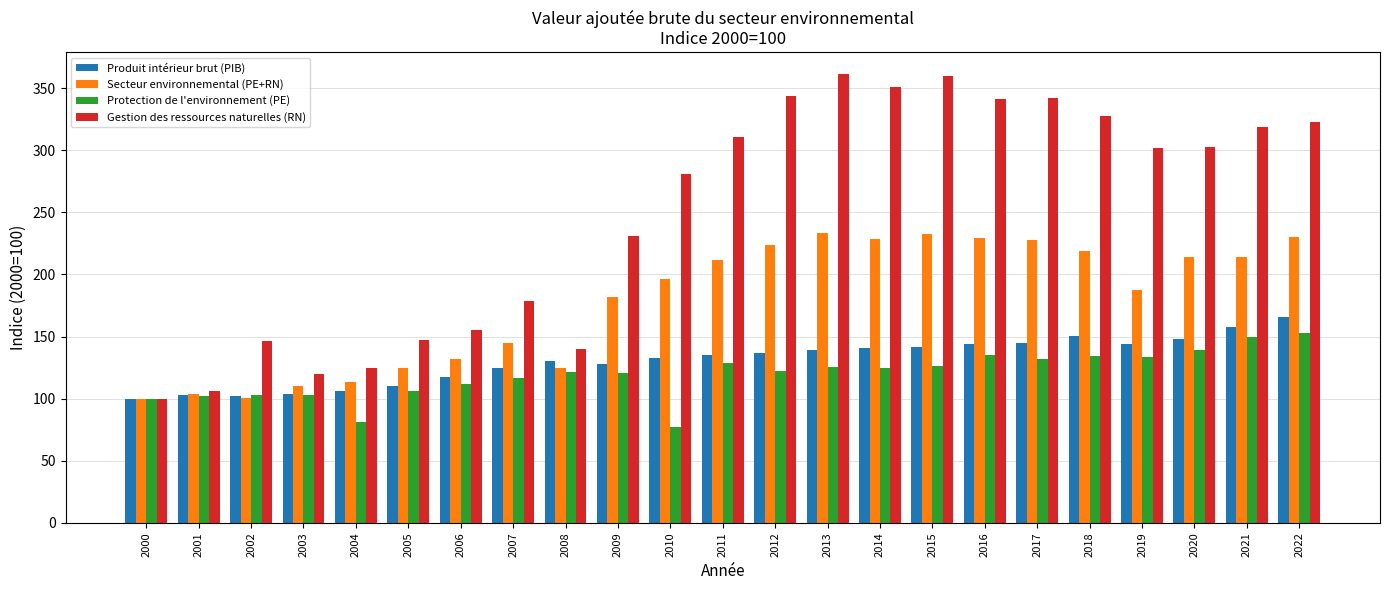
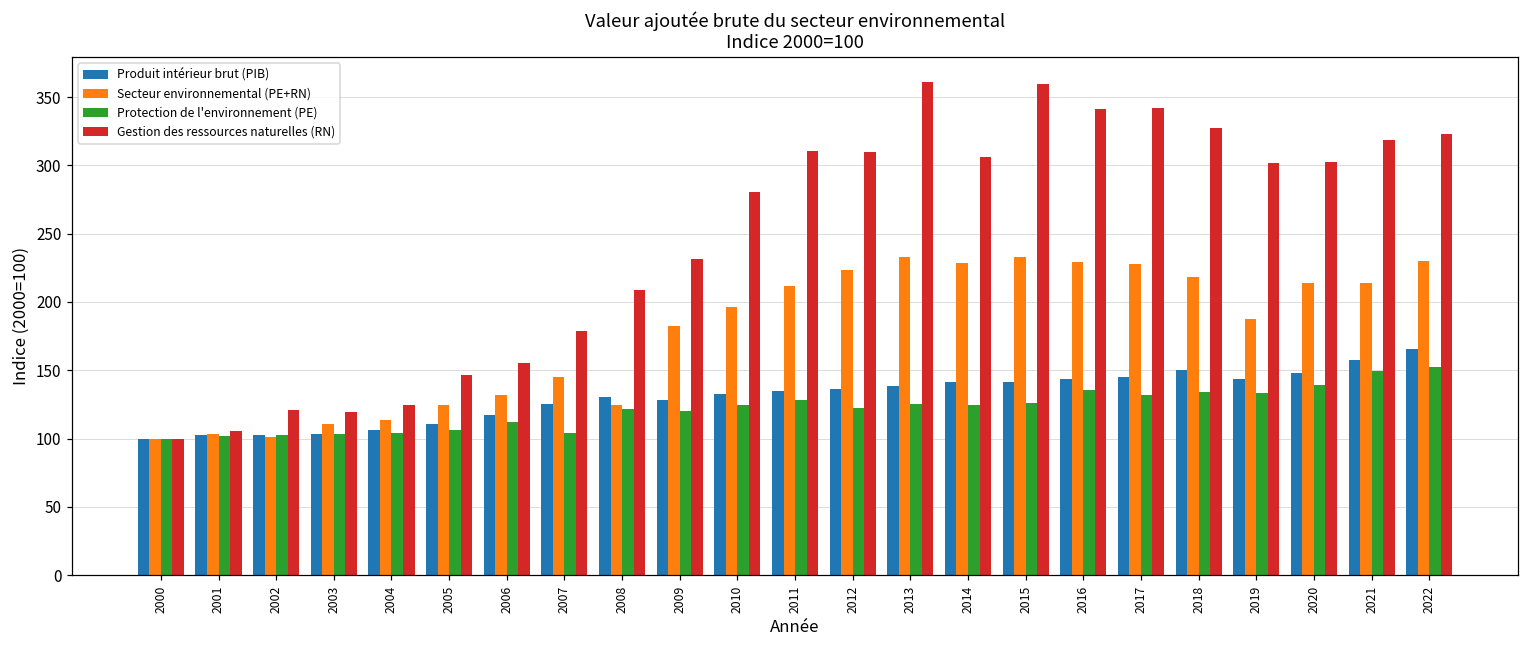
  {
    "Produit intérieur brut (PIB)": {
      "2000": 100,
      "2001": 103,
      "2002": 102,
      "2003": 103,
      "2004": 107,
      "2005": 110,
      "2006": 117,
      "2007": 125,
      "2008": 130,
      "2009": 128,
      "2010": 132,
      "2011": 135,
      "2012": 136,
      "2013": 139,
      "2014": 141,
      "2015": 142,
      "2016": 144,
      "2017": 145,
      "2018": 150,
      "2019": 144,
      "2020": 148,
      "2021": 158,
      "2022": 166
    },
    "Secteur environnemental (PE+RN)": {
      "2000": 100,
      "2001": 104,
      "2002": 101,
      "2003": 111,
      "2004": 114,
      "2005": 125,
      "2006": 132,
      "2007": 145,
      "2008": 125,
      "2009": 182,
      "2010": 196,
      "2011": 212,
      "2012": 223,
      "2013": 233,
      "2014": 228,
      "2015": 233,
      "2016": 230,
      "2017": 228,
      "2018": 219,
      "2019": 188,
      "2020": 214,
      "2021": 214,
      "2022": 230
    },
    "Protection de l'environnement (PE)": {
      "2000": 100,
      "2001": 102,
      "2002": 103,
      "2003": 103,
-     "2004": 81,
+     "2004": 104,
      "2005": 106,
      "2006": 112,
-     "2007": 117,
+     "2007": 104,
      "2008": 122,
      "2009": 120,
-     "2010": 77,
+     "2010": 125,
      "2011": 128,
      "2012": 122,
      "2013": 125,
      "2014": 125,
      "2015": 126,
      "2016": 135,
      "2017": 132,
      "2018": 134,
      "2019": 133,
      "2020": 139,
      "2021": 150,
      "2022": 152
    },
    "Gestion des ressources naturelles (RN)": {
      "2000": 100,
      "2001": 106,
-     "2002": 146,
+     "2002": 121,
      "2003": 119,
      "2004": 124,
      "2005": 147,
      "2006": 156,
      "2007": 179,
-     "2008": 140,
+     "2008": 209,
      "2009": 231,
      "2010": 281,
      "2011": 310,
-     "2012": 344,
+     "2012": 310,
      "2013": 361,
-     "2014": 351,
+     "2014": 306,
      "2015": 360,
      "2016": 341,
      "2017": 342,
      "2018": 328,
      "2019": 302,
      "2020": 302,
      "2021": 318,
      "2022": 323
    }
  }
